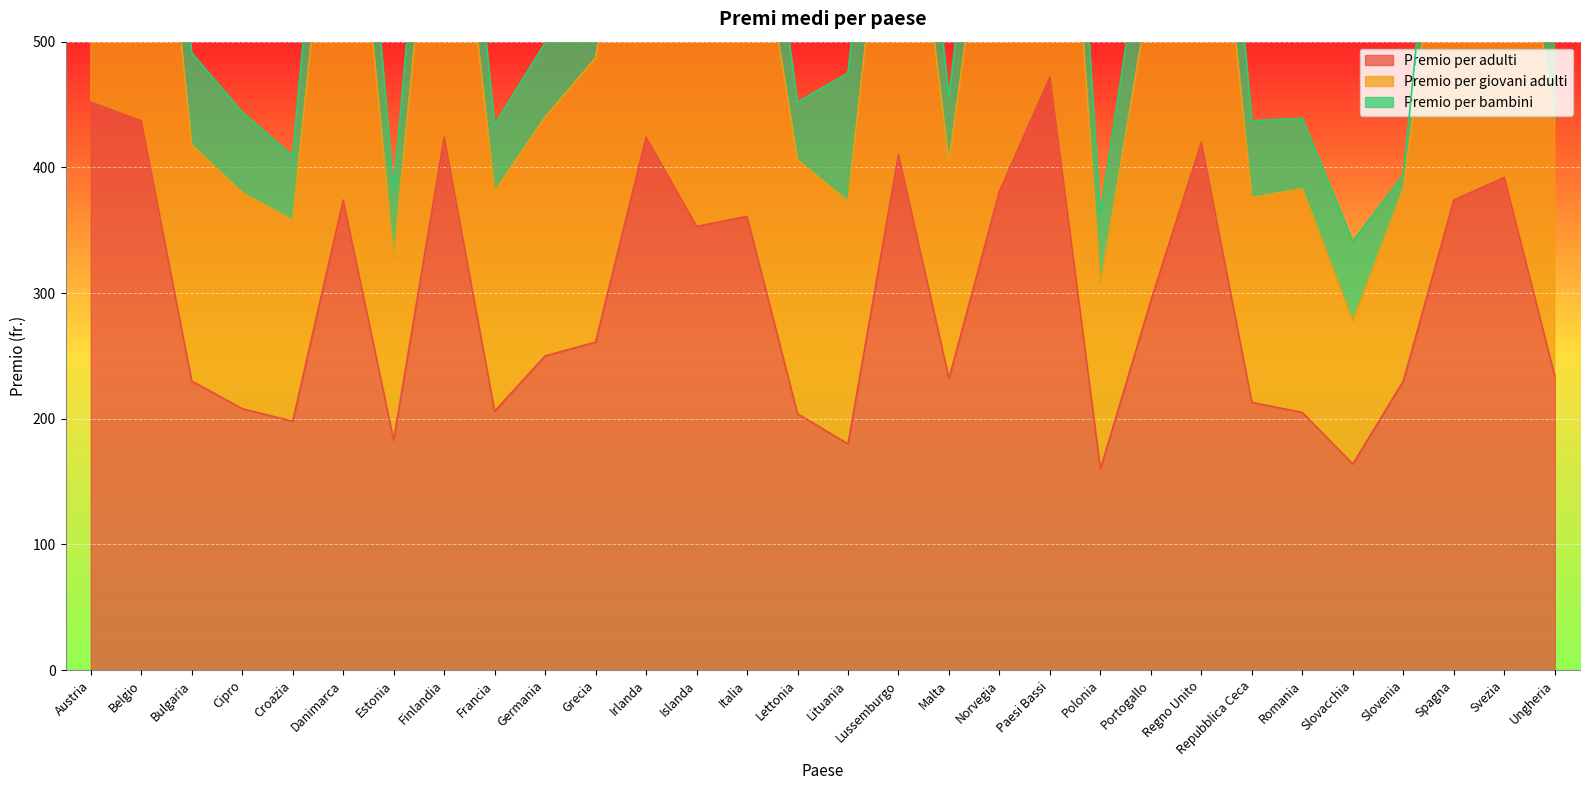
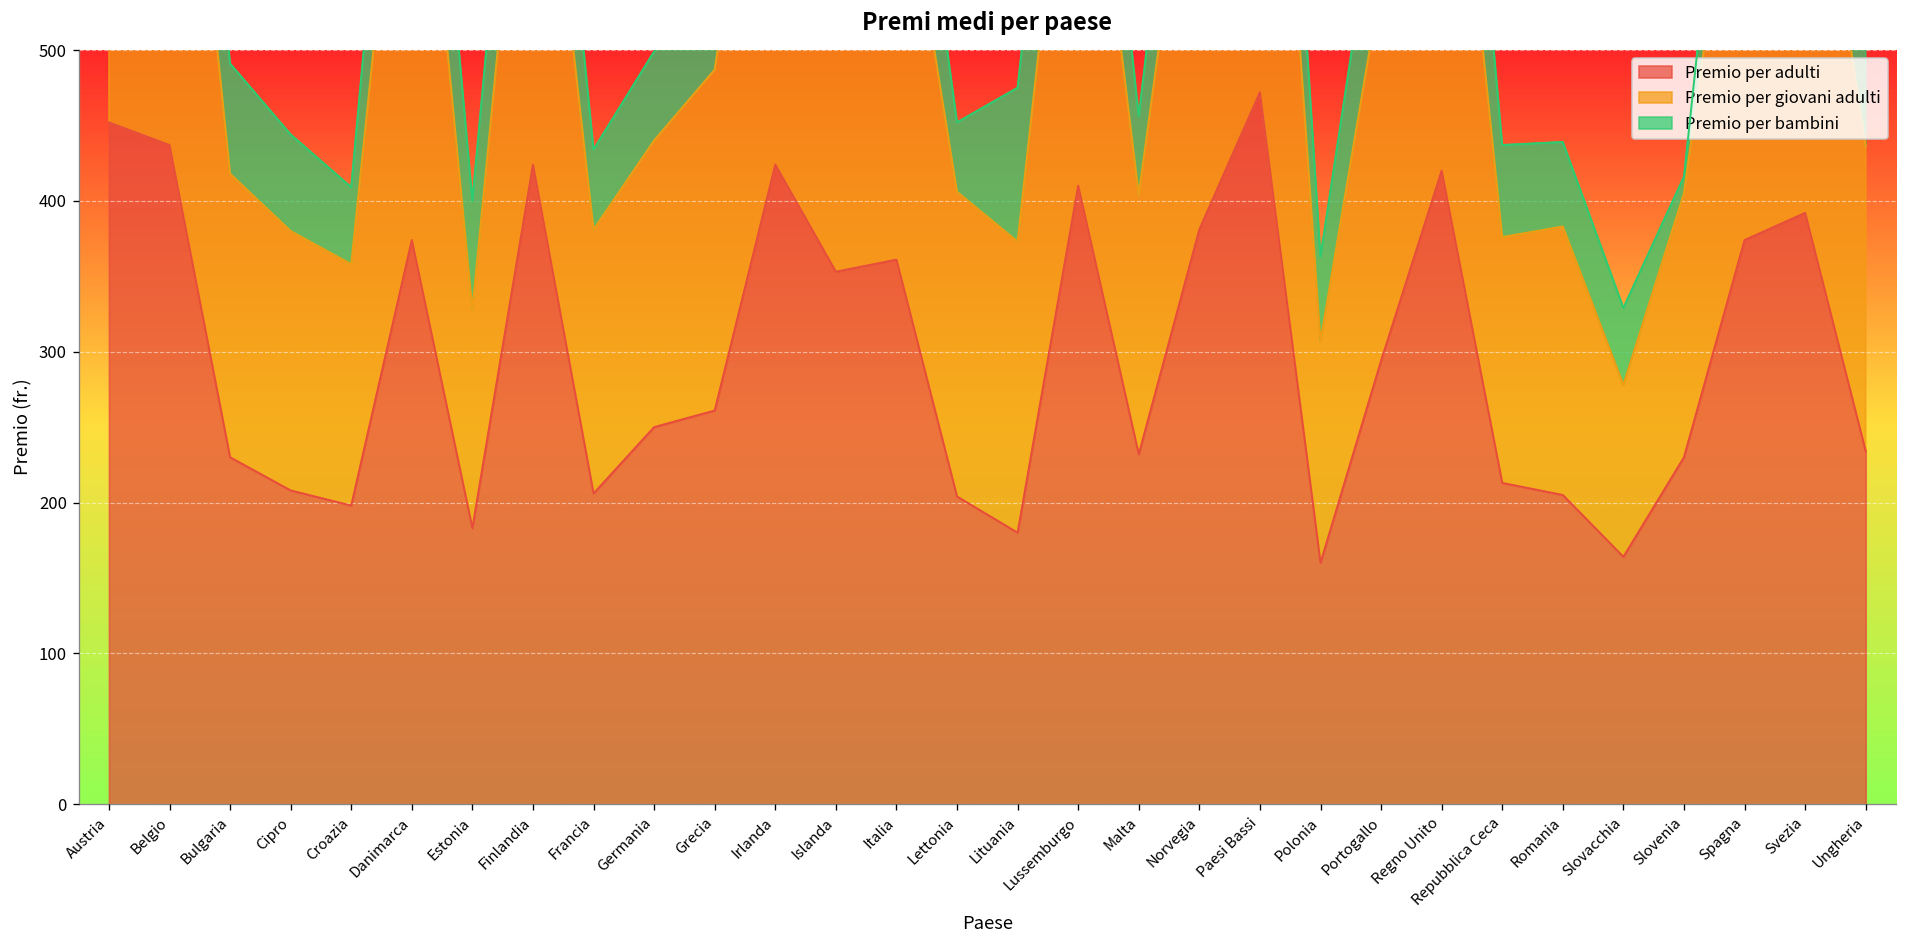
  {
    "Premio per adulti": {
      "Austria": 452,
      "Belgio": 437,
      "Bulgaria": 230,
      "Cipro": 208,
      "Croazia": 198,
      "Danimarca": 374,
      "Estonia": 183,
      "Finlandia": 424,
      "Francia": 206,
      "Germania": 250,
      "Grecia": 261,
      "Irlanda": 424,
      "Islanda": 353,
      "Italia": 361,
      "Lettonia": 204,
      "Lituania": 180,
      "Lussemburgo": 410,
      "Malta": 232,
      "Norvegia": 381,
      "Paesi Bassi": 472,
      "Polonia": 160,
      "Portogallo": 294,
      "Regno Unito": 420,
      "Repubblica Ceca": 213,
      "Romania": 205,
      "Slovacchia": 164,
      "Slovenia": 230,
      "Spagna": 374,
      "Svezia": 392,
      "Ungheria": 234
    },
    "Premio per giovani adulti": {
      "Bulgaria": 188,
      "Cipro": 172,
      "Croazia": 160,
      "Estonia": 145,
      "Francia": 175,
      "Germania": 190,
      "Grecia": 226,
      "Lettonia": 202,
      "Lituania": 193,
      "Malta": 172,
      "Polonia": 147,
      "Repubblica Ceca": 163,
      "Romania": 178,
      "Slovacchia": 114,
-     "Slovenia": 153,
+     "Slovenia": 175,
      "Ungheria": 202
    },
    "Premio per bambini": {
      "Bulgaria": 73,
      "Cipro": 64,
      "Croazia": 51,
-     "Estonia": 54,
+     "Estonia": 72,
      "Francia": 53,
      "Germania": 59,
      "Lettonia": 46,
      "Lituania": 102,
      "Malta": 52,
      "Polonia": 56,
      "Repubblica Ceca": 61,
      "Romania": 56,
-     "Slovacchia": 63,
+     "Slovacchia": 51,
      "Slovenia": 11,
      "Ungheria": 65
    }
  }
